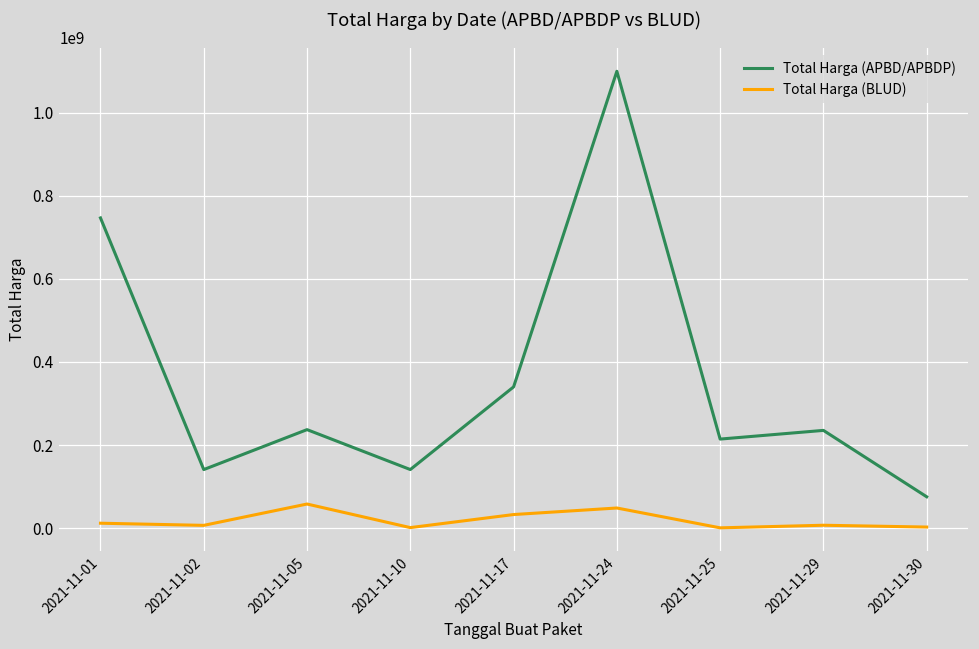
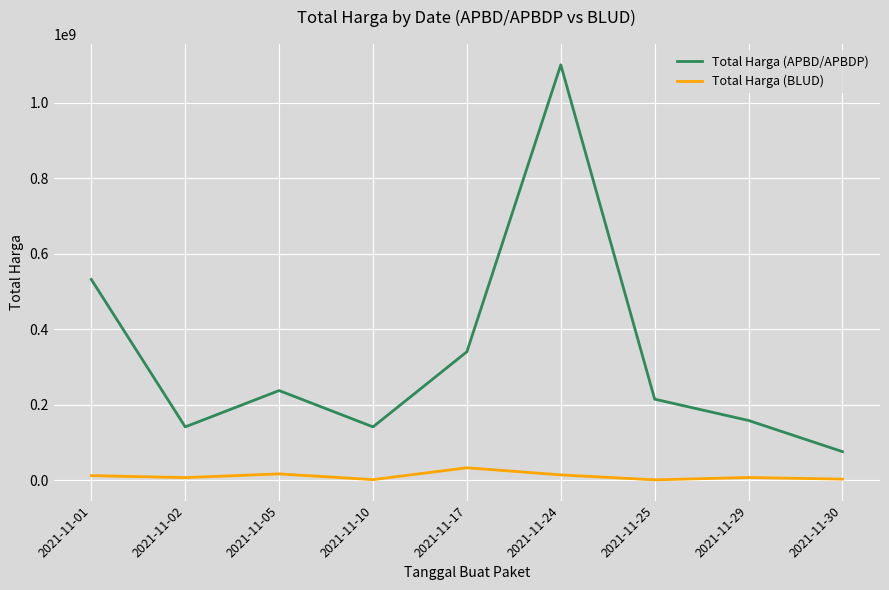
  {
    "Total Harga (APBD/APBDP)": {
-     "2021-11-01": 750000000,
+     "2021-11-01": 530000000,
      "2021-11-02": 140000000,
      "2021-11-05": 240000000,
      "2021-11-10": 140000000,
      "2021-11-17": 340000000,
      "2021-11-24": 1100000000,
      "2021-11-25": 210000000,
-     "2021-11-29": 240000000,
+     "2021-11-29": 160000000,
      "2021-11-30": 80000000
    },
    "Total Harga (BLUD)": {
      "2021-11-01": 10000000,
      "2021-11-02": 10000000,
-     "2021-11-05": 60000000,
+     "2021-11-05": 20000000,
      "2021-11-10": 0,
      "2021-11-17": 30000000,
-     "2021-11-24": 50000000,
+     "2021-11-24": 10000000,
      "2021-11-25": 0,
      "2021-11-29": 10000000,
      "2021-11-30": 0
    }
  }
